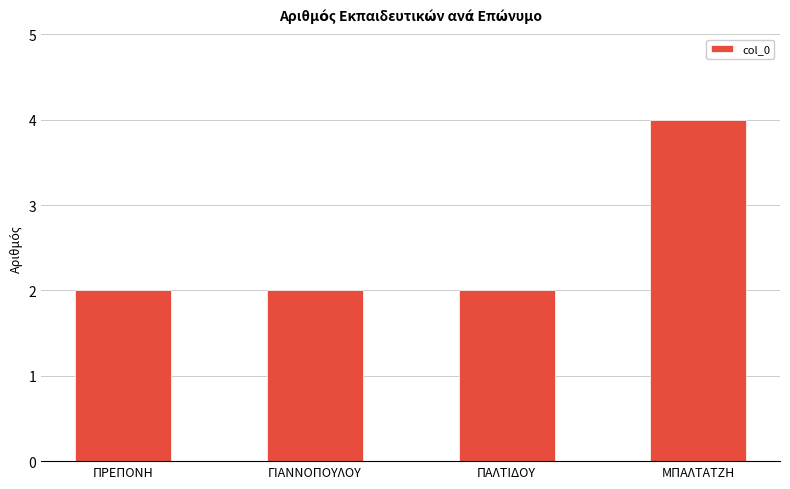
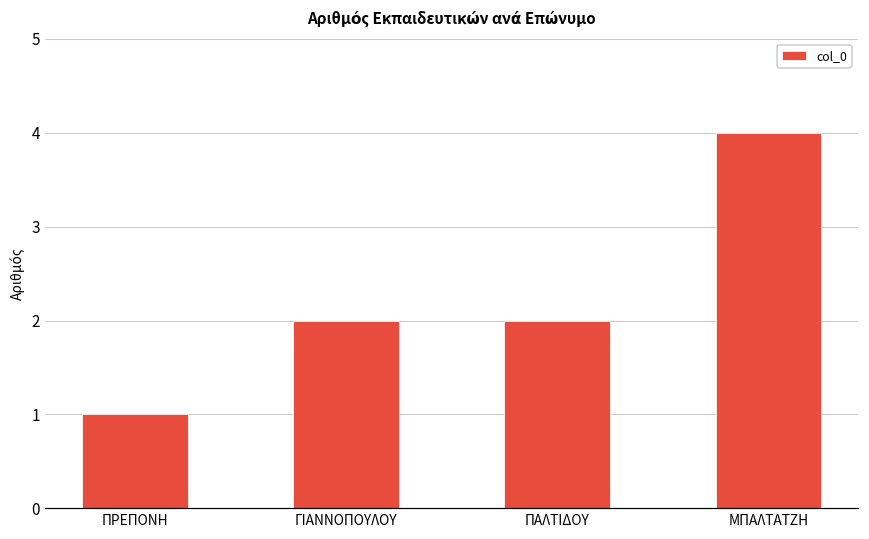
  {
-   "ΠΡΕΠΟΝΗ": 2,
+   "ΠΡΕΠΟΝΗ": 1,
    "ΓΙΑΝΝΟΠΟΥΛΟΥ": 2,
    "ΠΑΛΤΙΔΟΥ": 2,
    "ΜΠΑΛΤΑΤΖΗ": 4
  }
